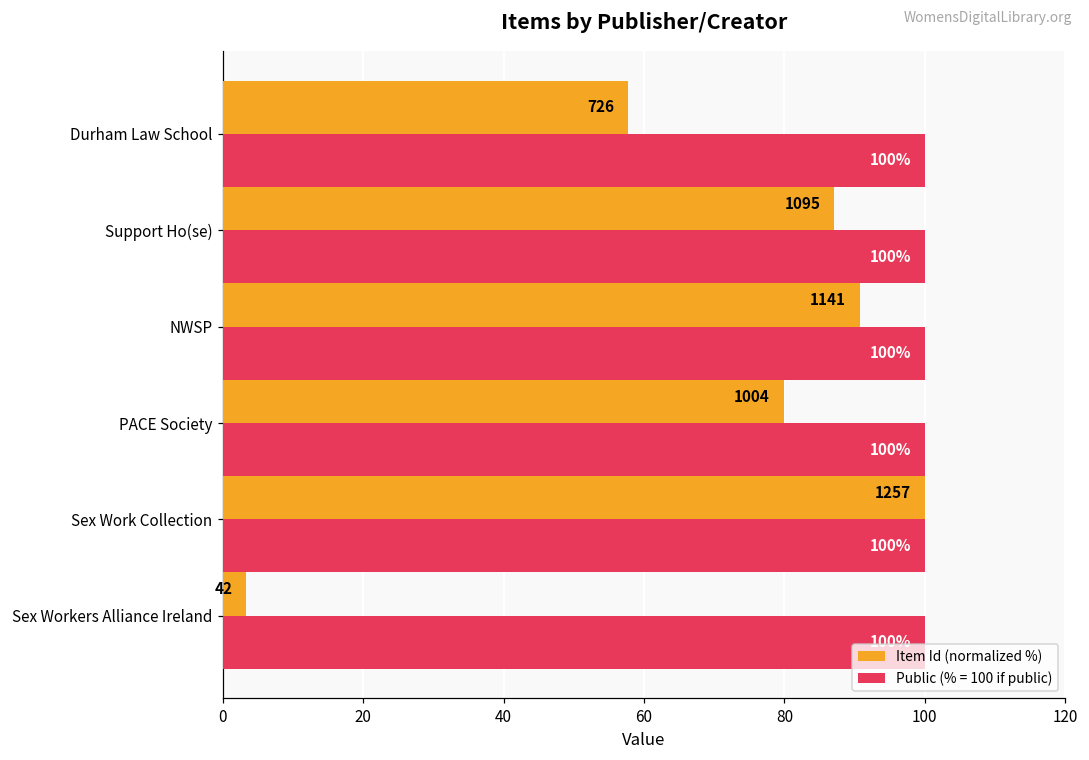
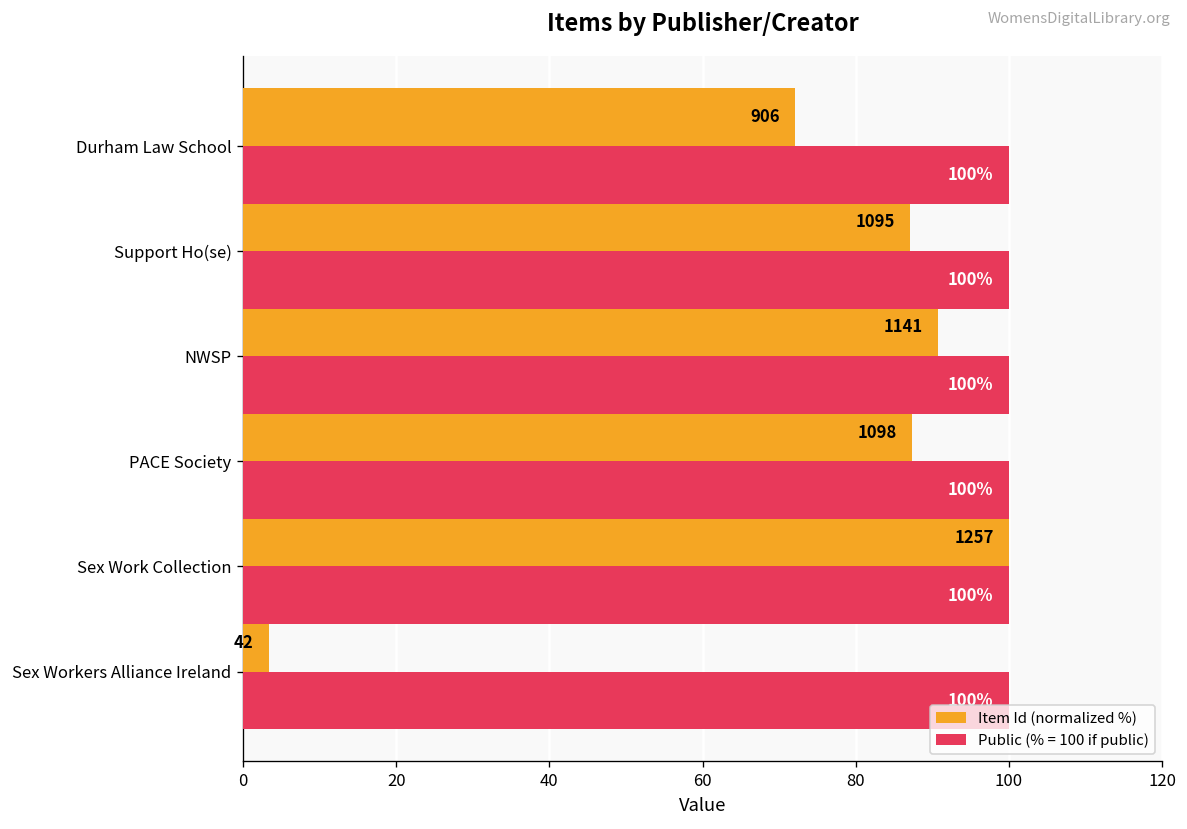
  {
    "Item Id (normalized %)": {
-     "Durham Law School": "726",
-     "PACE Society": "1004"
+     "Durham Law School": "906",
+     "PACE Society": "1098"
    },
    "Public (% = 100 if public)": {
      "Durham Law School": "100%",
      "Support Ho(se)": "100%",
      "NWSP": "100%",
      "PACE Society": "100%",
      "Sex Work Collection": "100%"
    }
  }
